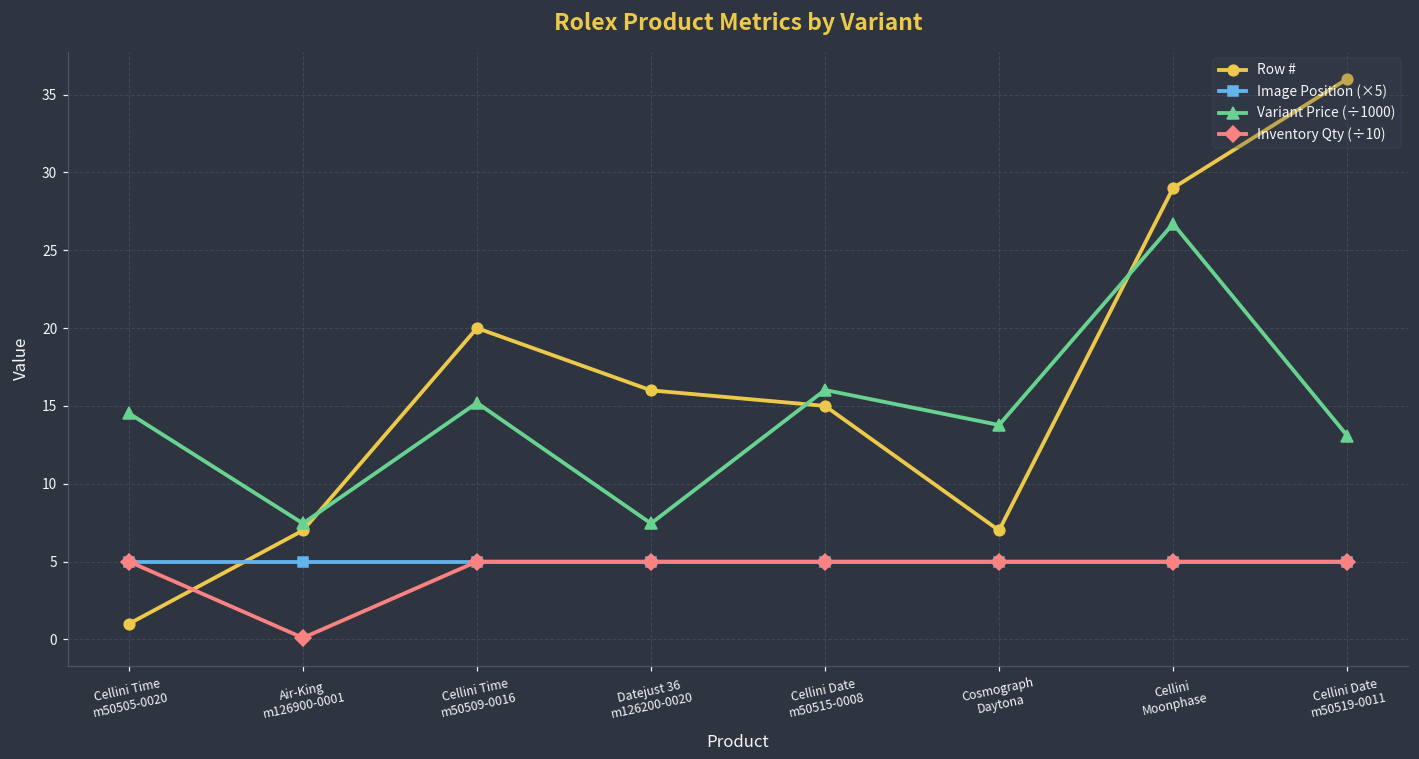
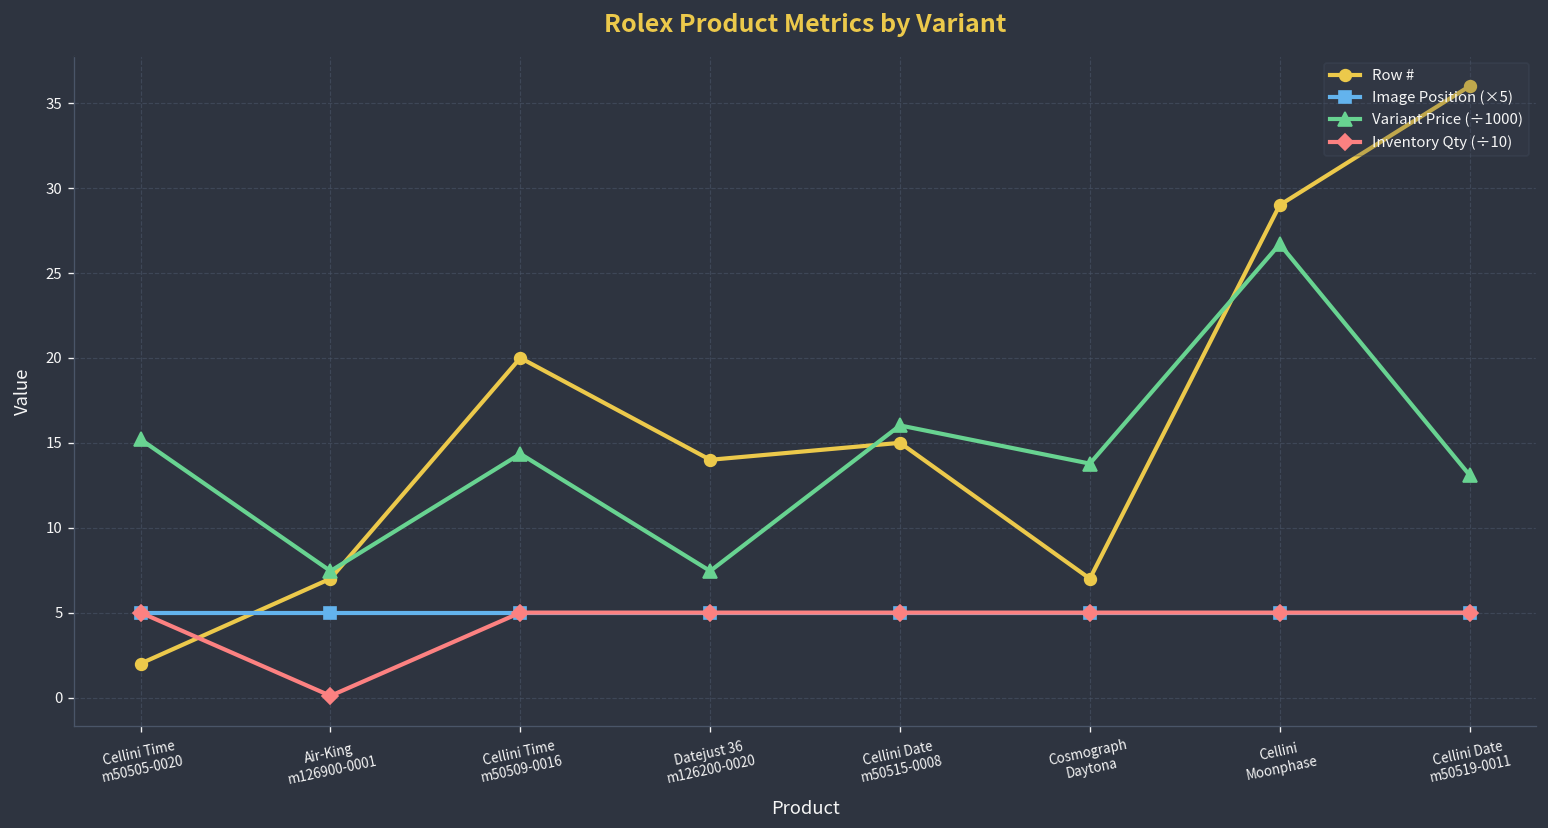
  {
    "Row #": {
-     "Cellini Time m50505-0020": 1,
+     "Cellini Time m50505-0020": 2,
      "Air-King m126900-0001": 7,
      "Cellini Time m50509-0016": 20,
-     "Datejust 36 m126200-0020": 16,
+     "Datejust 36 m126200-0020": 14,
      "Cellini Date m50515-0008": 15,
      "Cosmograph Daytona": 7,
      "Cellini Moonphase": 29
    },
    "Image Position (×5)": {
      "Air-King m126900-0001": 5.0
    },
    "Variant Price (÷1000)": {
-     "Cellini Time m50505-0020": 14.5,
+     "Cellini Time m50505-0020": 15.2,
      "Air-King m126900-0001": 7.5,
-     "Cellini Time m50509-0016": 15.2,
+     "Cellini Time m50509-0016": 14.4,
      "Datejust 36 m126200-0020": 7.5,
      "Cellini Date m50515-0008": 16.0,
      "Cosmograph Daytona": 13.8,
      "Cellini Moonphase": 26.7,
      "Cellini Date m50519-0011": 13.1
    },
    "Inventory Qty (÷10)": {
      "Air-King m126900-0001": 0.1
    }
  }
